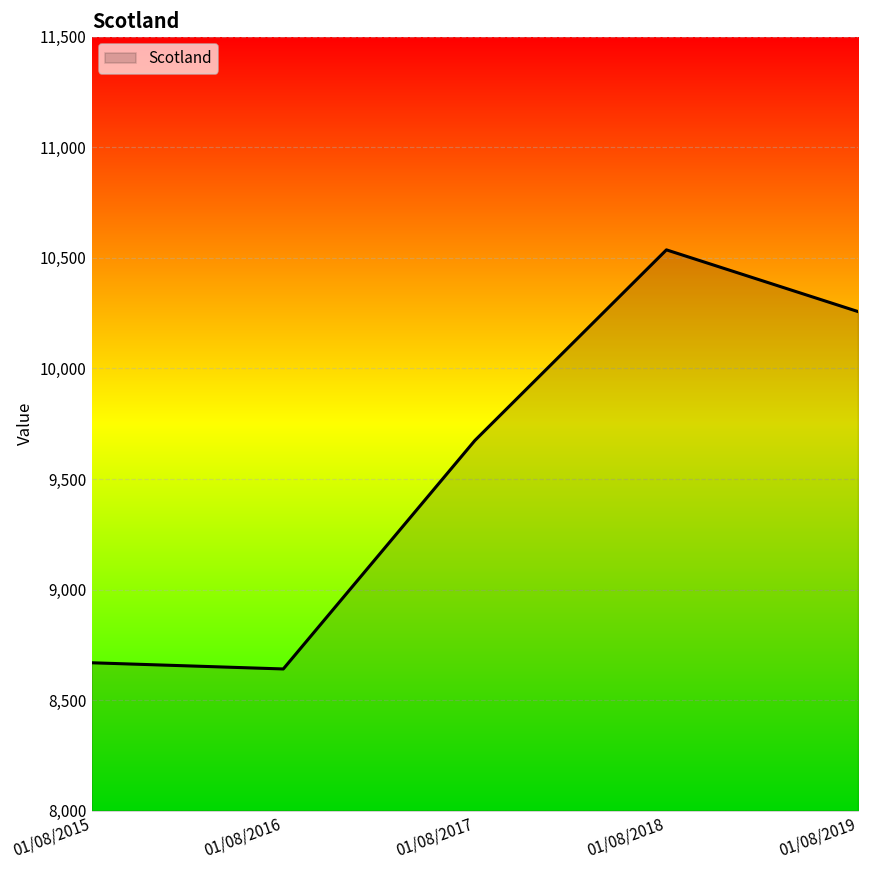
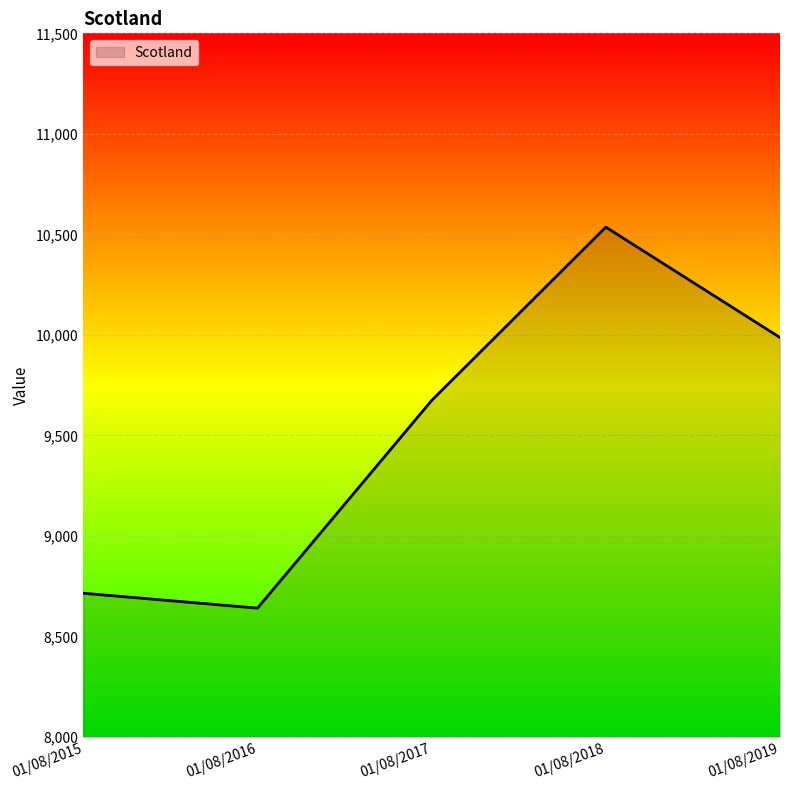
  {
-   "01/08/2015": "8,670",
+   "01/08/2015": "8,720",
    "01/08/2016": "8,640",
    "01/08/2017": "9,670",
    "01/08/2018": "10,540",
-   "01/08/2019": "10,260"
+   "01/08/2019": "9,990"
  }
